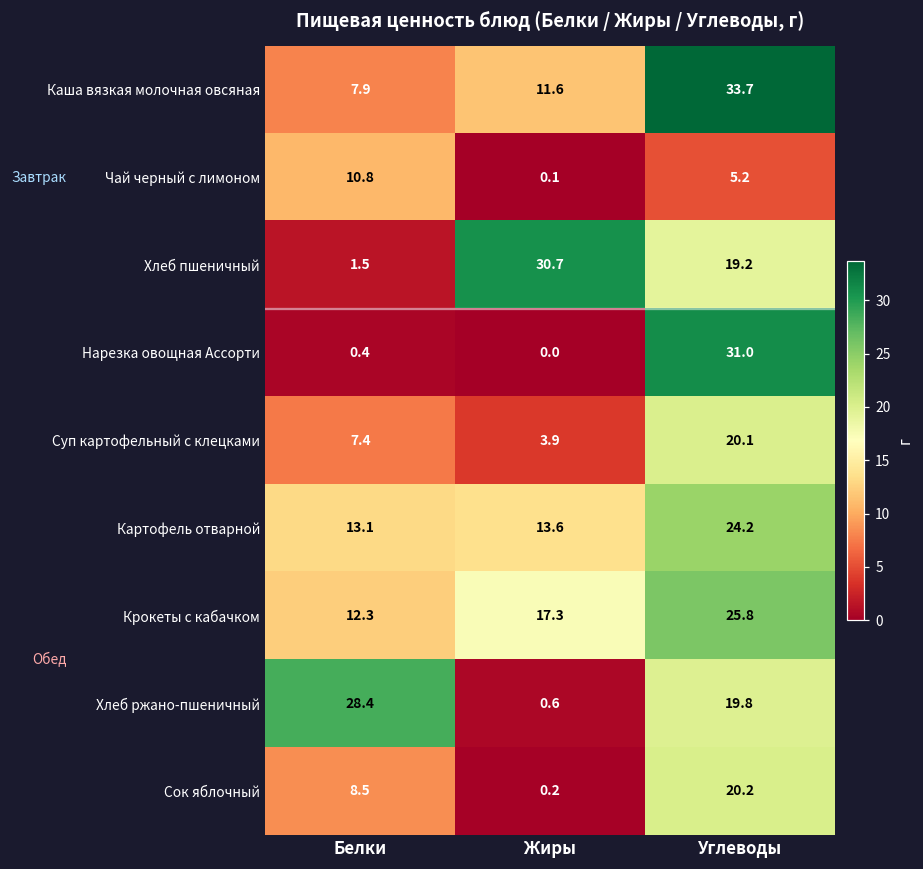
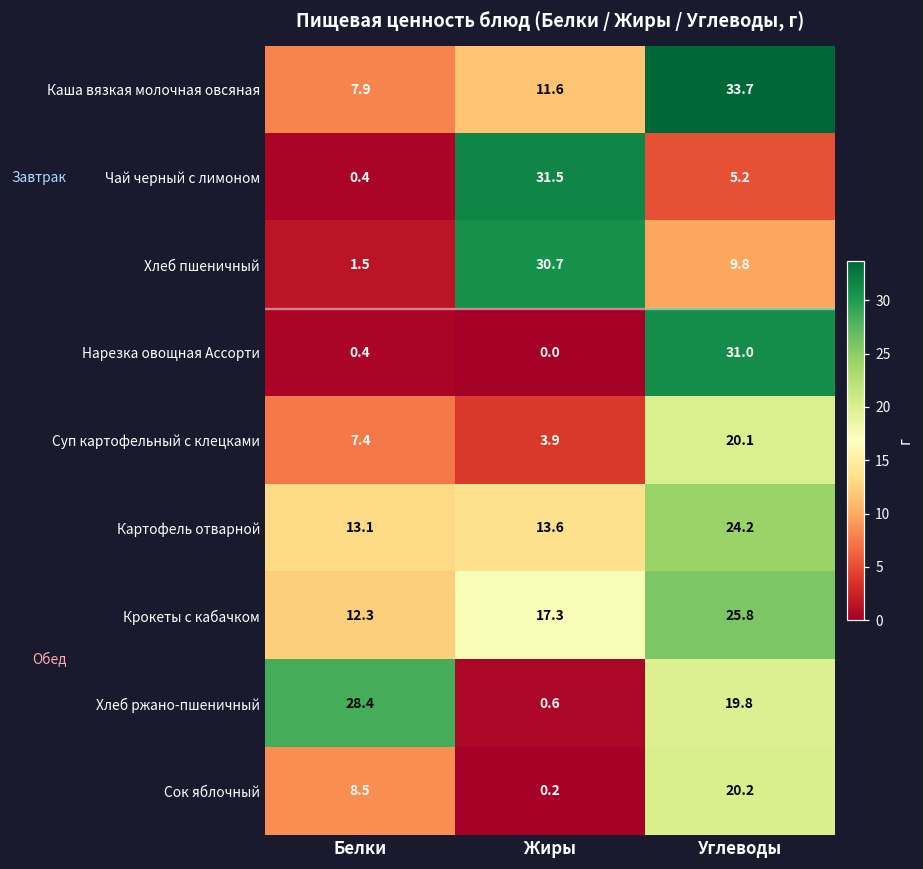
  {
    "Каша вязкая молочная овсяная": {
      "Белки": 7.9,
      "Жиры": 11.6,
      "Углеводы": 33.7
    },
    "Чай черный с лимоном": {
-     "Белки": 10.8,
-     "Жиры": 0.1,
+     "Белки": 0.4,
+     "Жиры": 31.5,
      "Углеводы": 5.2
    },
    "Хлеб пшеничный": {
      "Белки": 1.5,
      "Жиры": 30.7,
-     "Углеводы": 19.2
+     "Углеводы": 9.8
    },
    "Нарезка овощная Ассорти": {
      "Белки": 0.4,
      "Жиры": 0.0,
      "Углеводы": 31.0
    },
    "Суп картофельный с клецками": {
      "Белки": 7.4,
      "Жиры": 3.9,
      "Углеводы": 20.1
    },
    "Картофель отварной": {
      "Белки": 13.1,
      "Жиры": 13.6,
      "Углеводы": 24.2
    },
    "Крокеты с кабачком": {
      "Белки": 12.3,
      "Жиры": 17.3,
      "Углеводы": 25.8
    },
    "Хлеб ржано-пшеничный": {
      "Белки": 28.4,
      "Жиры": 0.6,
      "Углеводы": 19.8
    },
    "Сок яблочный": {
      "Белки": 8.5,
      "Жиры": 0.2,
      "Углеводы": 20.2
    }
  }
